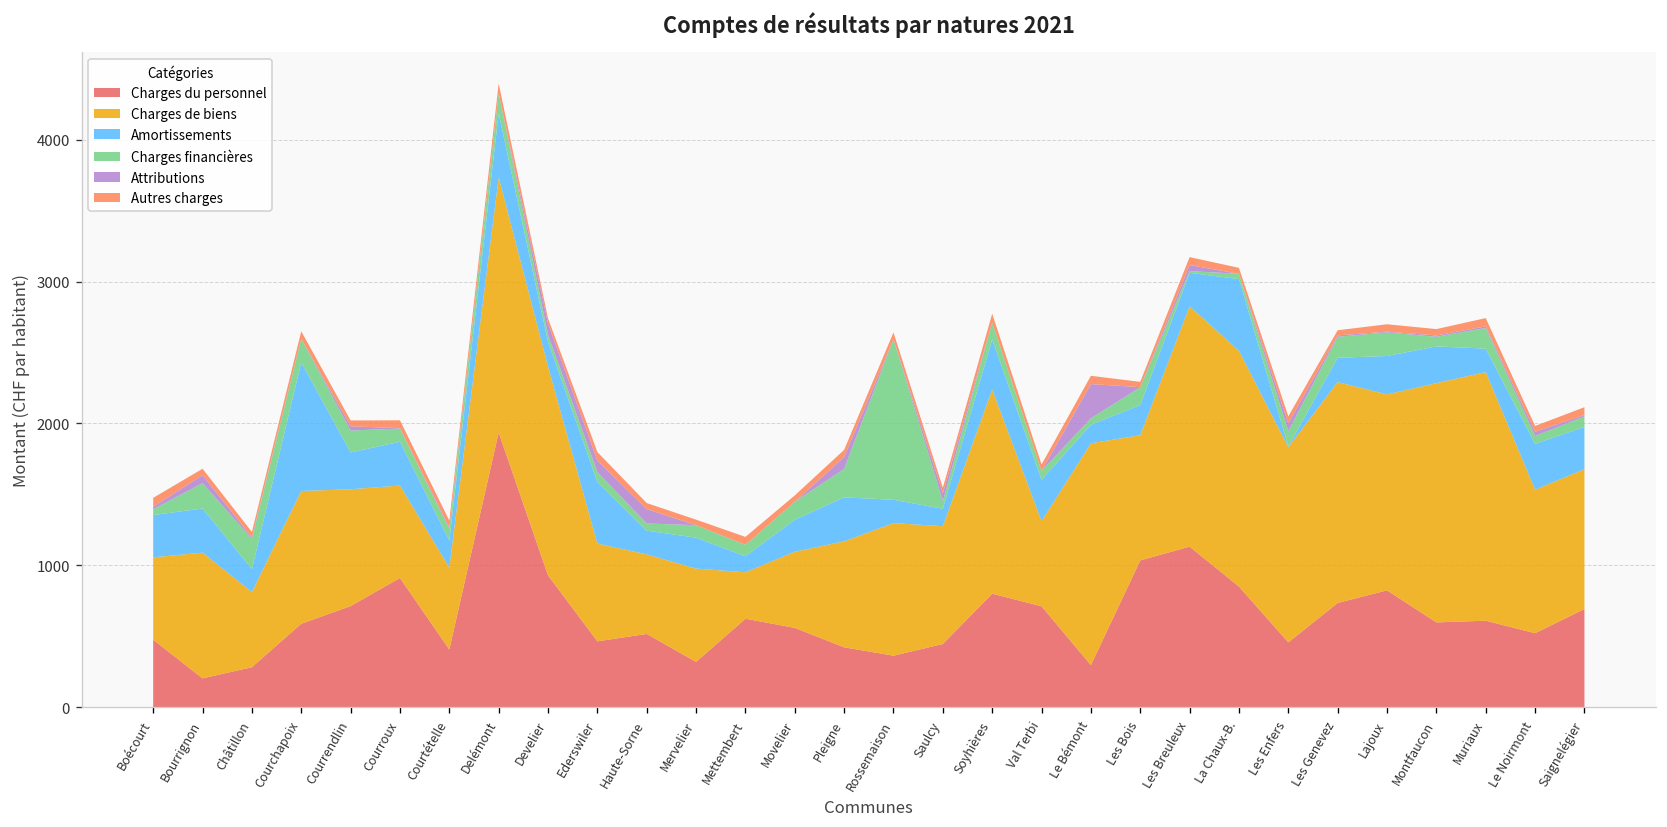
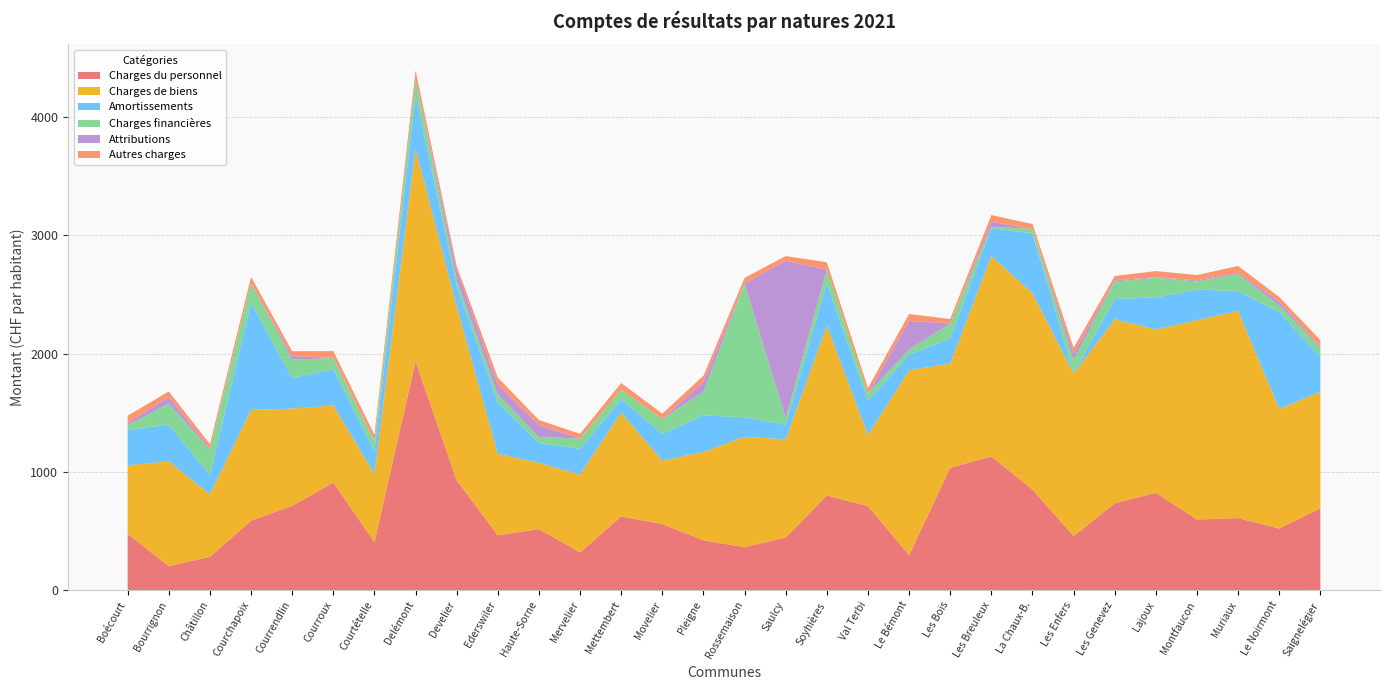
  {
    "Charges de biens": {
      "Boécourt": 580,
      "Bourrignon": 890,
      "Châtillon": 530,
      "Courchapoix": 940,
      "Courrendlin": 820,
      "Courroux": 650,
      "Courtételle": 580,
      "Delémont": 1800,
      "Develier": 1470,
      "Ederswiler": 690,
      "Haute-Sorne": 560,
      "Mervelier": 660,
-     "Mettembert": 330,
+     "Mettembert": 880,
      "Movelier": 540,
      "Pleigne": 750,
      "Rossemaison": 930,
      "Saulcy": 830,
      "Soyhières": 1440,
      "Val Terbi": 600,
      "Le Bémont": 1560,
      "Les Bois": 880,
      "Les Breuleux": 1690,
      "La Chaux-B.": 1660,
      "Les Genevez": 1560,
      "Lajoux": 1380,
      "Montfaucon": 1690,
      "Muriaux": 1750,
      "Le Noirmont": 1010,
      "Saignelégier": 990
    },
    "Amortissements": {
      "Boécourt": 300,
      "Bourrignon": 310,
      "Châtillon": 160,
      "Courchapoix": 910,
      "Courrendlin": 260,
      "Courroux": 310,
      "Courtételle": 190,
      "Delémont": 450,
      "Develier": 170,
      "Ederswiler": 430,
      "Haute-Sorne": 170,
      "Mervelier": 220,
      "Mettembert": 110,
      "Movelier": 230,
      "Pleigne": 310,
      "Rossemaison": 160,
      "Saulcy": 120,
      "Soyhières": 350,
      "Val Terbi": 290,
      "Le Bémont": 130,
      "Les Bois": 210,
      "La Chaux-B.": 510,
      "Les Genevez": 170,
      "Lajoux": 270,
      "Montfaucon": 260,
      "Muriaux": 170,
-     "Le Noirmont": 320,
+     "Le Noirmont": 820,
      "Saignelégier": 300
    },
    "Charges financières": {
      "Bourrignon": 180,
      "Courrendlin": 150,
      "Develier": 50,
      "Ederswiler": 70,
      "Haute-Sorne": 50,
      "Pleigne": 200,
      "Saulcy": 50,
      "Le Bémont": 50,
      "Les Enfers": 110,
      "Le Noirmont": 60
    },
    "Attributions": {
      "Bourrignon": 60,
      "Courrendlin": 30,
      "Develier": 80,
      "Ederswiler": 80,
      "Haute-Sorne": 100,
      "Pleigne": 80,
-     "Saulcy": 60,
+     "Saulcy": 1330,
      "Le Bémont": 240,
      "Les Breuleux": 40,
      "Les Enfers": 50,
      "Le Noirmont": 30
    }
  }
